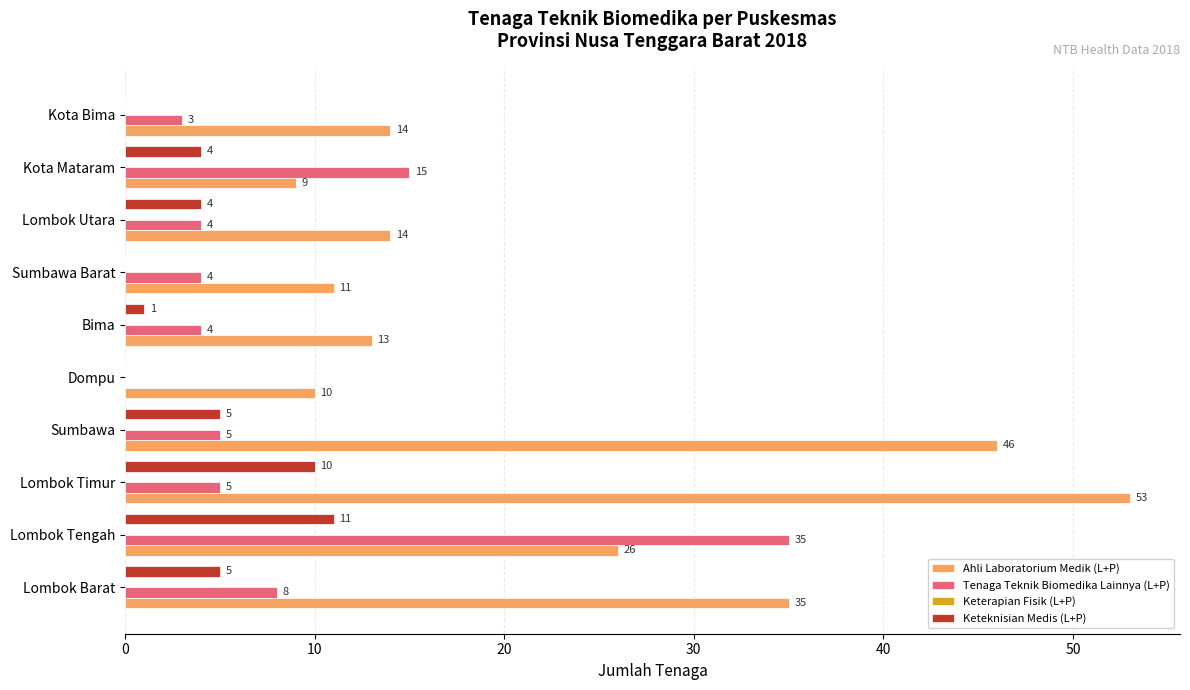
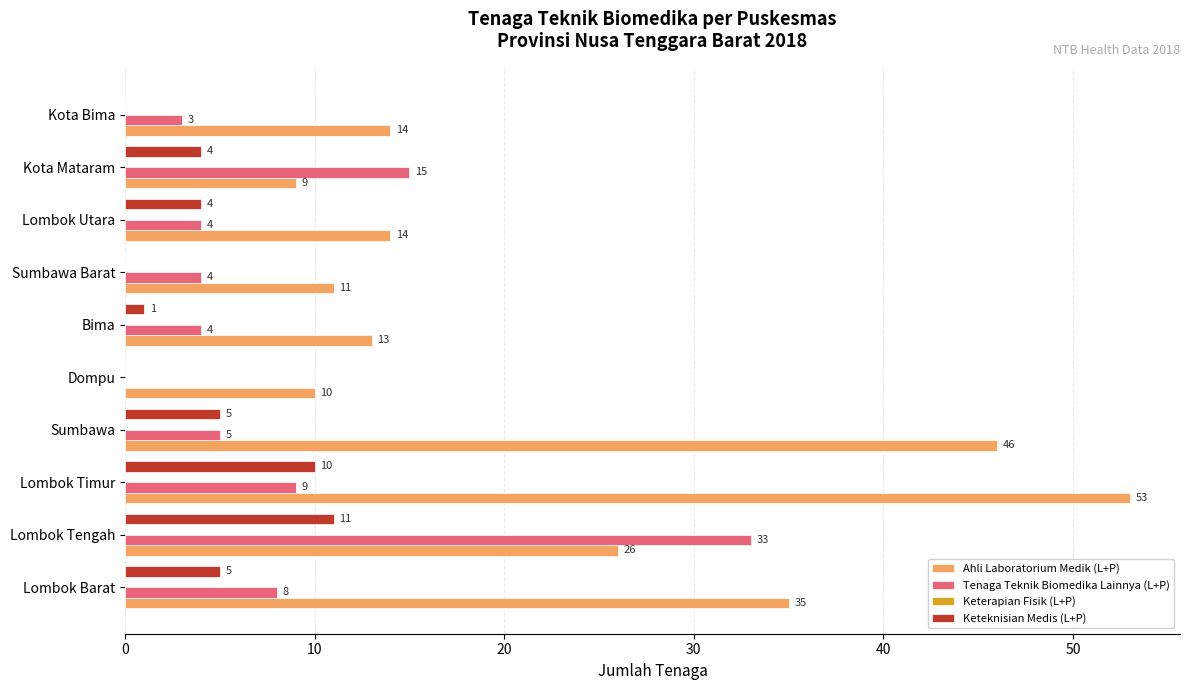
  {
    "Ahli Laboratorium Medik (L+P)": {
      "Kota Bima": 14,
      "Kota Mataram": 9,
      "Lombok Utara": 14,
      "Sumbawa Barat": 11,
      "Bima": 13,
      "Dompu": 10,
      "Sumbawa": 46,
      "Lombok Timur": 53,
      "Lombok Tengah": 26,
      "Lombok Barat": 35
    },
    "Tenaga Teknik Biomedika Lainnya (L+P)": {
      "Kota Bima": 3,
      "Kota Mataram": 15,
      "Lombok Utara": 4,
      "Sumbawa Barat": 4,
      "Bima": 4,
      "Sumbawa": 5,
-     "Lombok Timur": 5,
-     "Lombok Tengah": 35,
+     "Lombok Timur": 9,
+     "Lombok Tengah": 33,
      "Lombok Barat": 8
    },
    "Keterapian Fisik (L+P)": {
      "Kota Bima": 0.0,
      "Kota Mataram": 0.0,
      "Lombok Utara": 0.0,
      "Sumbawa Barat": 0.0,
      "Bima": 0.0,
      "Dompu": 0.0,
      "Sumbawa": 0.0,
      "Lombok Timur": 0.0,
      "Lombok Tengah": 0.0,
      "Lombok Barat": 0.0
    },
    "Keteknisian Medis (L+P)": {
      "Kota Mataram": 4,
      "Lombok Utara": 4,
      "Bima": 1,
      "Sumbawa": 5,
      "Lombok Timur": 10,
      "Lombok Tengah": 11,
      "Lombok Barat": 5
    }
  }
